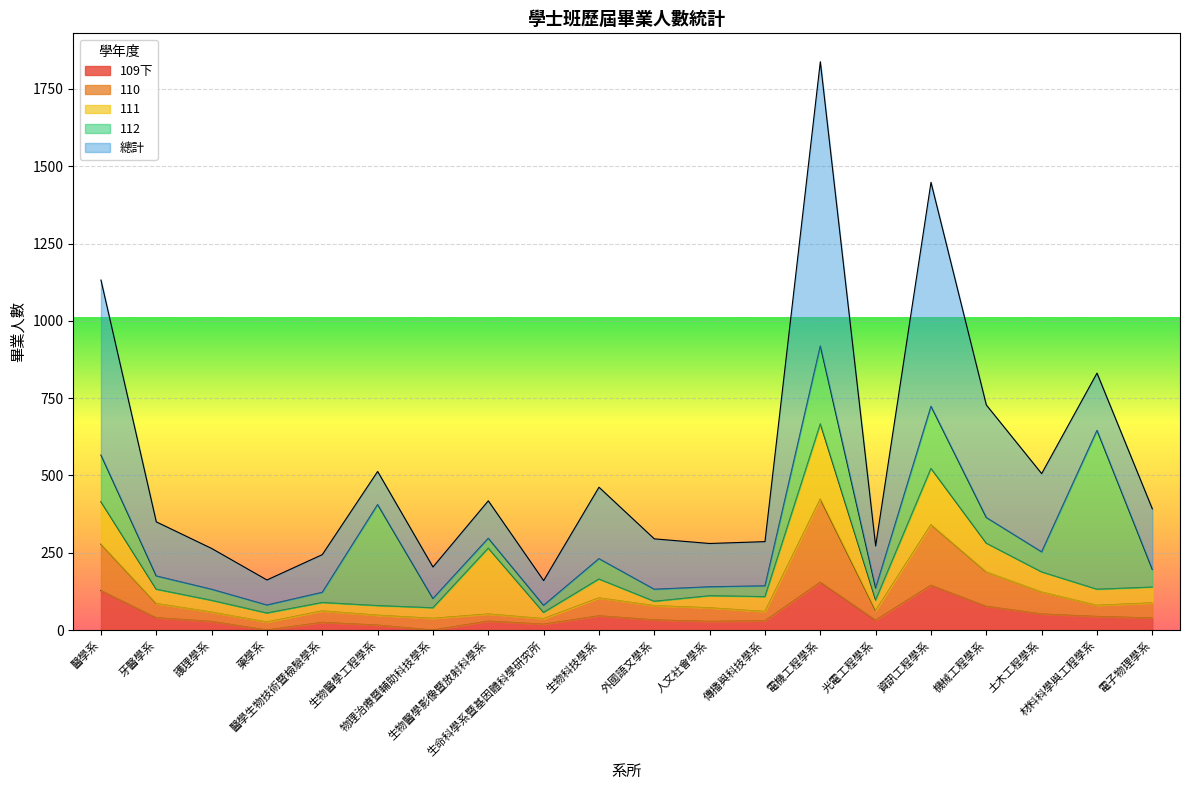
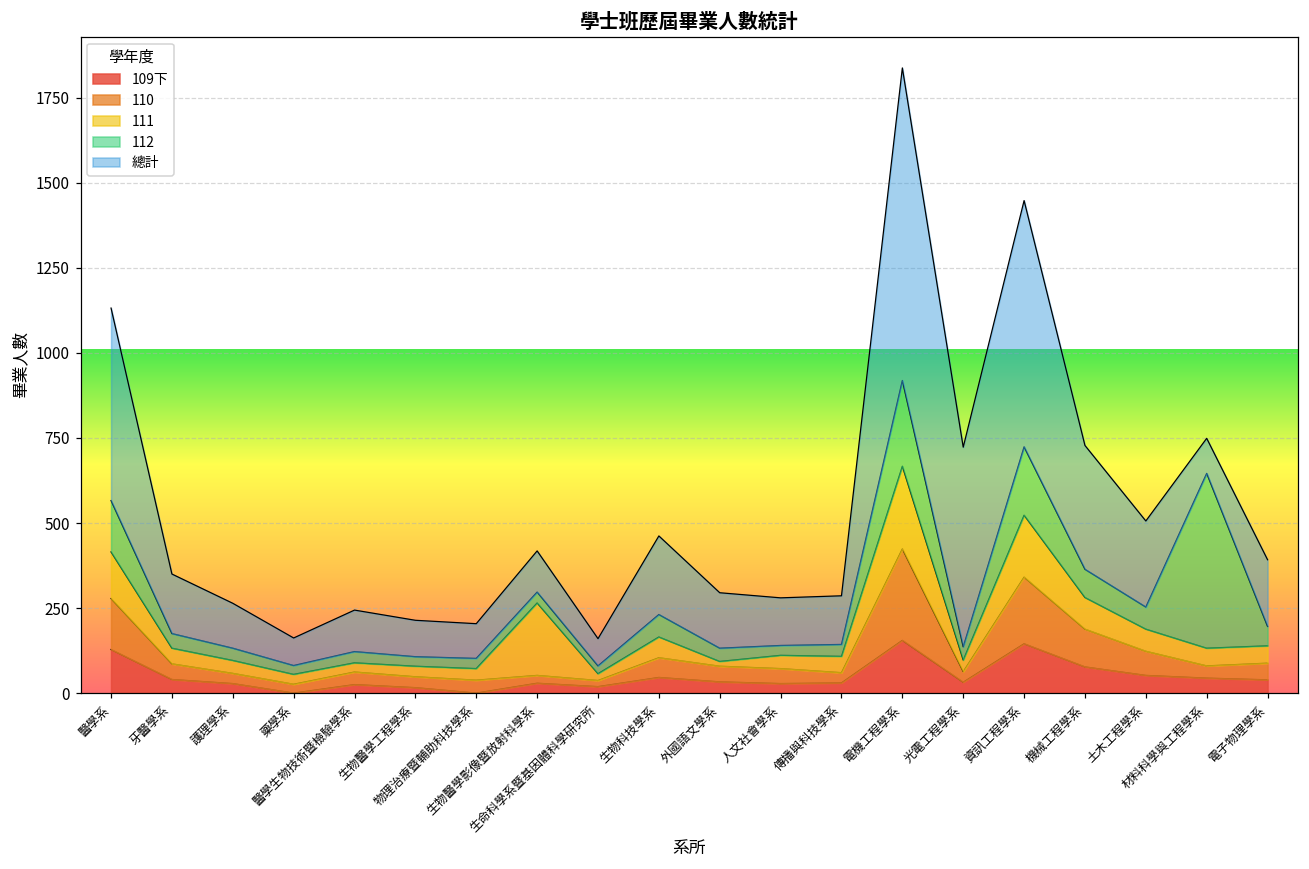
  {
    "111": {
      "醫學系": 140,
      "牙醫學系": 50,
      "護理學系": 40,
      "藥學系": 30,
      "醫學生物技術暨檢驗學系": 30,
      "生物醫學工程學系": 30,
      "物理治療暨輔助科技學系": 30,
      "生物醫學影像暨放射科學系": 210,
      "生命科學系暨基因體科學研究所": 20,
      "生物科技學系": 60,
      "外國語文學系": 10,
      "人文社會學系": 40,
      "傳播與科技學系": 50,
      "電機工程學系": 240,
      "光電工程學系": 30,
      "資訊工程學系": 180,
      "機械工程學系": 90,
      "土木工程學系": 70,
      "材料科學與工程學系": 50,
      "電子物理學系": 50
    },
    "112": {
      "醫學系": 150,
      "牙醫學系": 40,
      "護理學系": 40,
      "藥學系": 30,
      "醫學生物技術暨檢驗學系": 30,
-     "生物醫學工程學系": 330,
+     "生物醫學工程學系": 30,
      "物理治療暨輔助科技學系": 30,
      "生物醫學影像暨放射科學系": 30,
      "生命科學系暨基因體科學研究所": 20,
      "生物科技學系": 70,
      "外國語文學系": 40,
      "人文社會學系": 30,
      "傳播與科技學系": 40,
      "電機工程學系": 250,
      "光電工程學系": 40,
      "資訊工程學系": 200,
      "機械工程學系": 80,
      "土木工程學系": 70,
      "材料科學與工程學系": 510,
      "電子物理學系": 60
    },
    "總計": {
      "醫學系": 570,
      "牙醫學系": 180,
      "護理學系": 130,
      "藥學系": 80,
      "醫學生物技術暨檢驗學系": 120,
      "生物醫學工程學系": 110,
      "物理治療暨輔助科技學系": 100,
      "生物醫學影像暨放射科學系": 120,
      "生命科學系暨基因體科學研究所": 80,
      "生物科技學系": 230,
      "外國語文學系": 160,
      "人文社會學系": 140,
      "傳播與科技學系": 140,
      "電機工程學系": 920,
-     "光電工程學系": 140,
+     "光電工程學系": 590,
      "資訊工程學系": 720,
      "機械工程學系": 360,
      "土木工程學系": 250,
-     "材料科學與工程學系": 190,
+     "材料科學與工程學系": 100,
      "電子物理學系": 200
    }
  }
